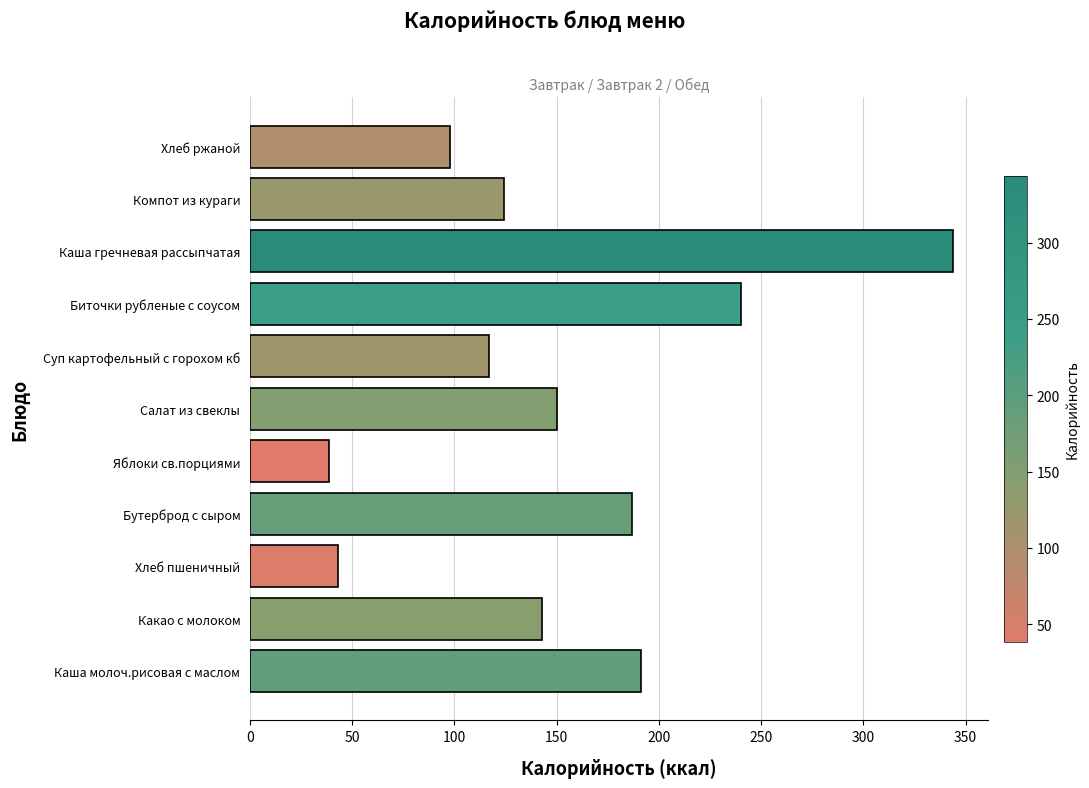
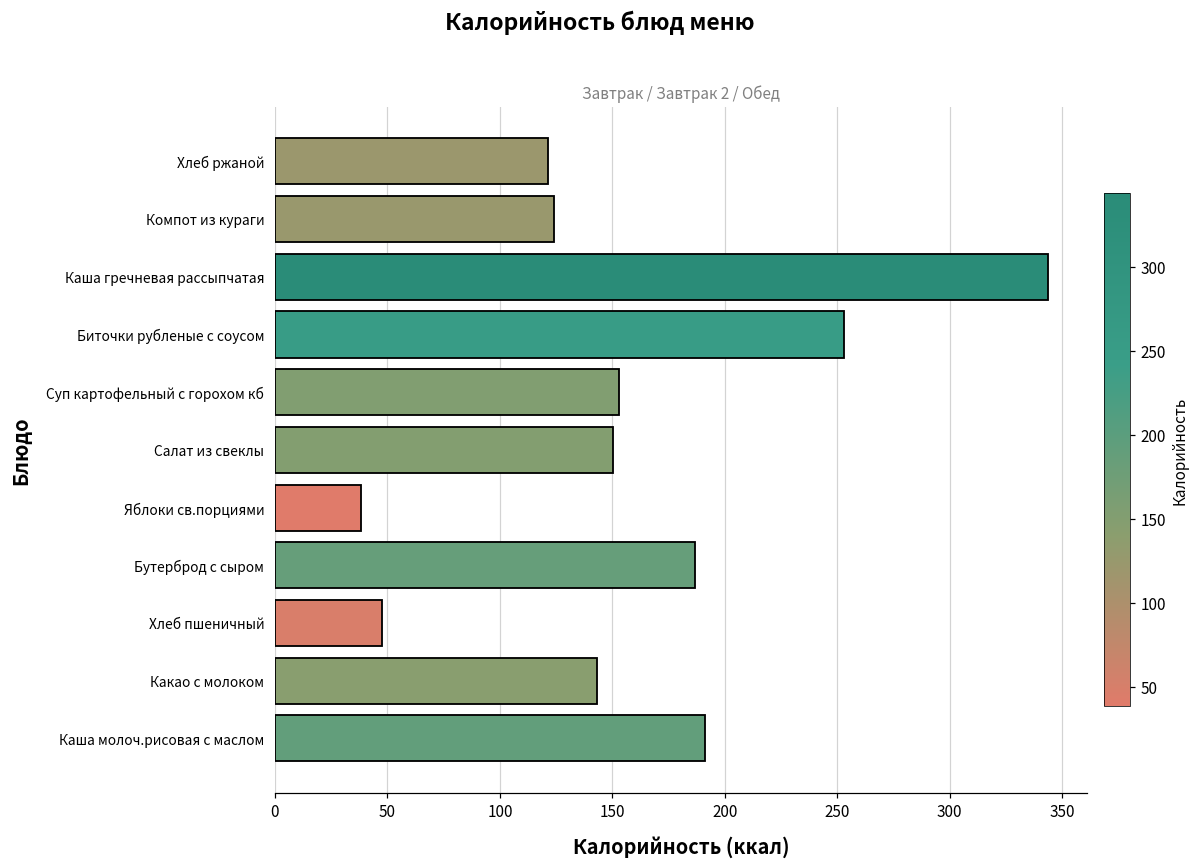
  {
-   "Хлеб ржаной": 98,
+   "Хлеб ржаной": 121,
    "Компот из кураги": 124,
    "Каша гречневая рассыпчатая": 344,
-   "Биточки рубленые с соусом": 240,
-   "Суп картофельный с горохом кб": 117,
+   "Биточки рубленые с соусом": 253,
+   "Суп картофельный с горохом кб": 153,
    "Салат из свеклы": 150,
    "Яблоки св.порциями": 38,
    "Бутерброд с сыром": 187,
-   "Хлеб пшеничный": 43,
+   "Хлеб пшеничный": 48,
    "Какао с молоком": 143,
    "Каша молоч.рисовая с маслом": 191
  }
